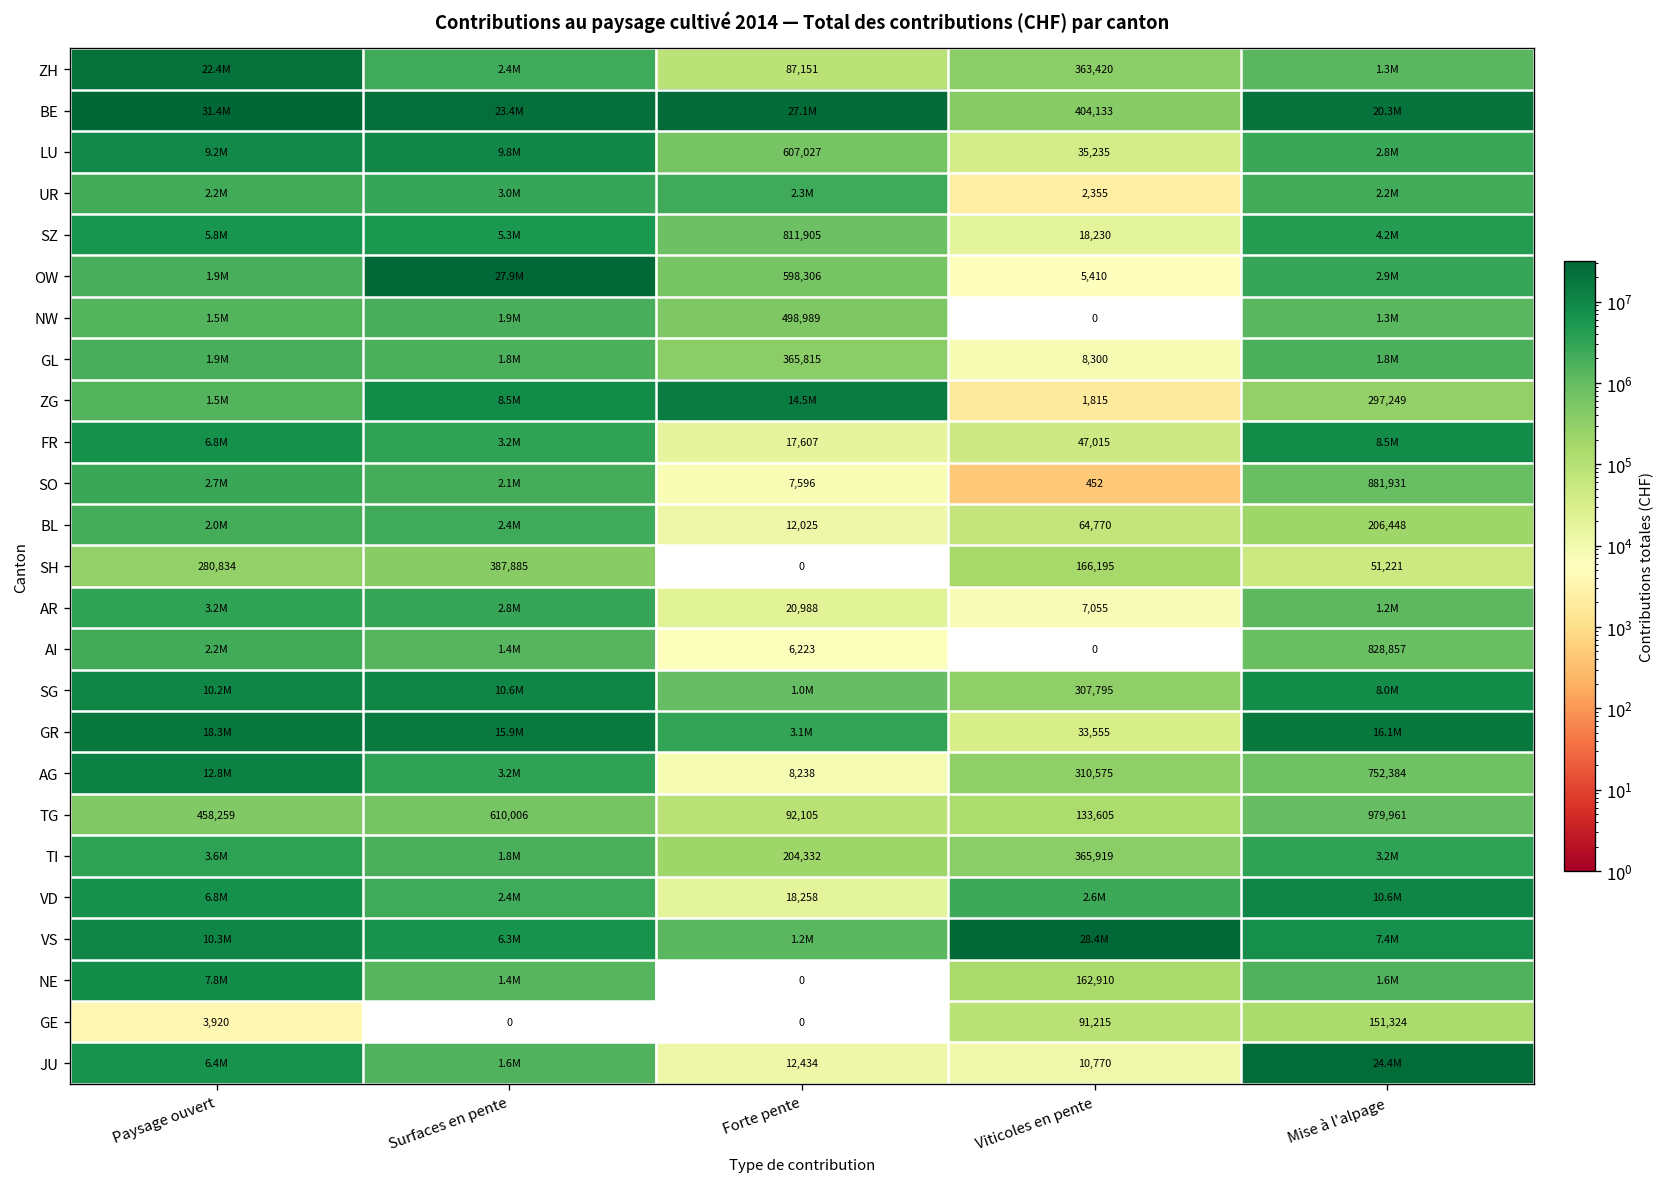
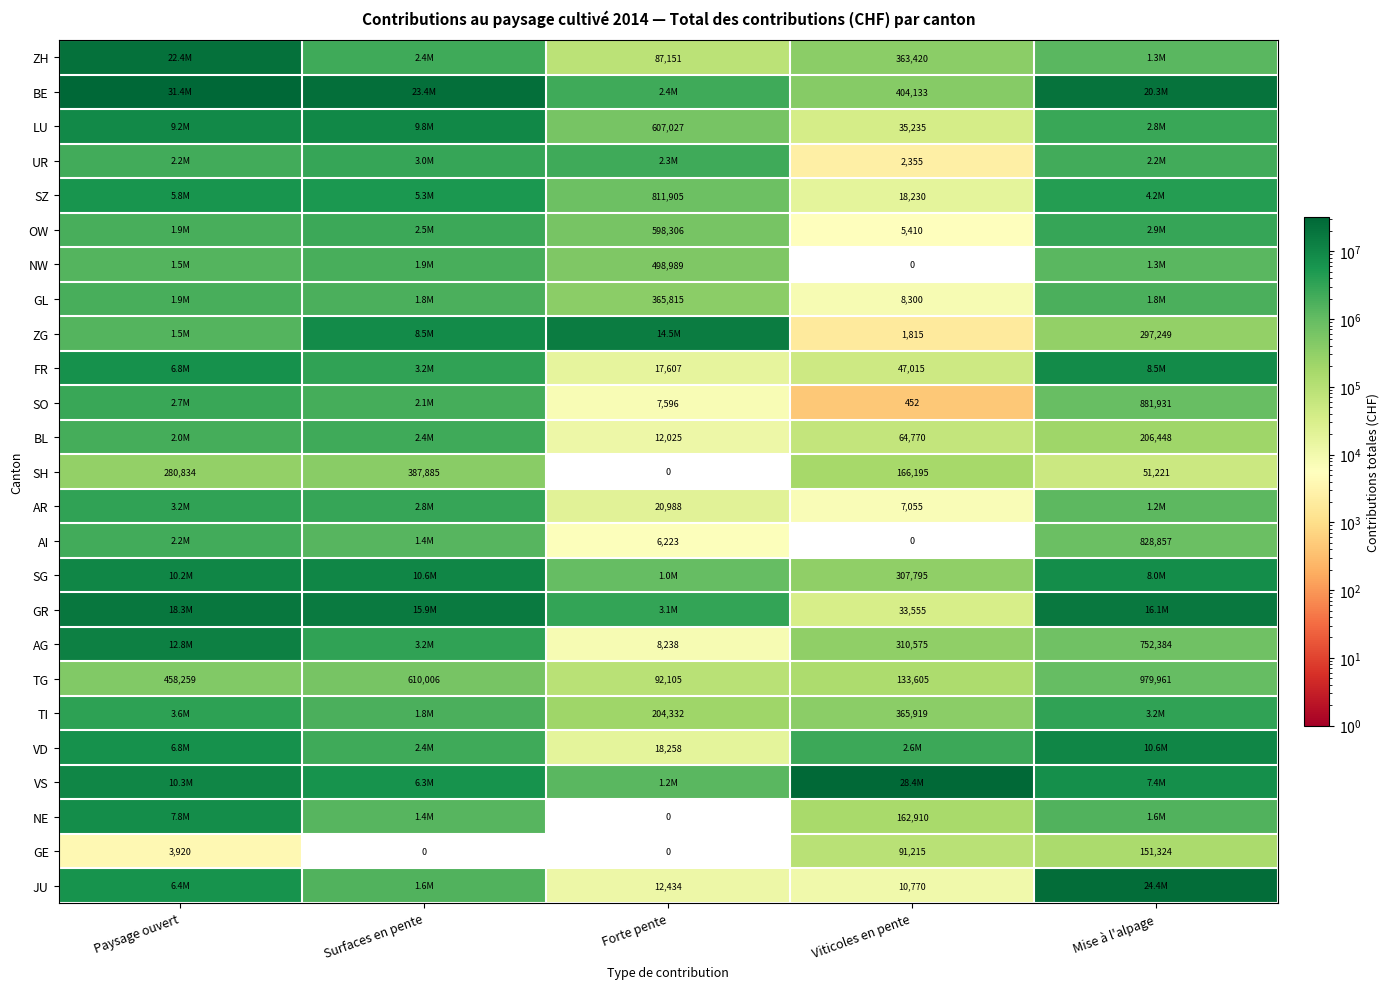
  {
    "ZH": {
      "Paysage ouvert": "22.4M",
      "Surfaces en pente": "2.4M",
      "Forte pente": "87,151",
      "Viticoles en pente": "363,420",
      "Mise à l'alpage": "1.3M"
    },
    "BE": {
      "Paysage ouvert": "31.4M",
      "Surfaces en pente": "23.4M",
-     "Forte pente": "27.1M",
+     "Forte pente": "2.4M",
      "Viticoles en pente": "404,133",
      "Mise à l'alpage": "20.3M"
    },
    "LU": {
      "Paysage ouvert": "9.2M",
      "Surfaces en pente": "9.8M",
      "Forte pente": "607,027",
      "Viticoles en pente": "35,235",
      "Mise à l'alpage": "2.8M"
    },
    "UR": {
      "Paysage ouvert": "2.2M",
      "Surfaces en pente": "3.0M",
      "Forte pente": "2.3M",
      "Viticoles en pente": "2,355",
      "Mise à l'alpage": "2.2M"
    },
    "SZ": {
      "Paysage ouvert": "5.8M",
      "Surfaces en pente": "5.3M",
      "Forte pente": "811,905",
      "Viticoles en pente": "18,230",
      "Mise à l'alpage": "4.2M"
    },
    "OW": {
      "Paysage ouvert": "1.9M",
-     "Surfaces en pente": "27.9M",
+     "Surfaces en pente": "2.5M",
      "Forte pente": "598,306",
      "Viticoles en pente": "5,410",
      "Mise à l'alpage": "2.9M"
    },
    "NW": {
      "Paysage ouvert": "1.5M",
      "Surfaces en pente": "1.9M",
      "Forte pente": "498,989",
      "Viticoles en pente": "0",
      "Mise à l'alpage": "1.3M"
    },
    "GL": {
      "Paysage ouvert": "1.9M",
      "Surfaces en pente": "1.8M",
      "Forte pente": "365,815",
      "Viticoles en pente": "8,300",
      "Mise à l'alpage": "1.8M"
    },
    "ZG": {
      "Paysage ouvert": "1.5M",
      "Surfaces en pente": "8.5M",
      "Forte pente": "14.5M",
      "Viticoles en pente": "1,815",
      "Mise à l'alpage": "297,249"
    },
    "FR": {
      "Paysage ouvert": "6.8M",
      "Surfaces en pente": "3.2M",
      "Forte pente": "17,607",
      "Viticoles en pente": "47,015",
      "Mise à l'alpage": "8.5M"
    },
    "SO": {
      "Paysage ouvert": "2.7M",
      "Surfaces en pente": "2.1M",
      "Forte pente": "7,596",
      "Viticoles en pente": "452",
      "Mise à l'alpage": "881,931"
    },
    "BL": {
      "Paysage ouvert": "2.0M",
      "Surfaces en pente": "2.4M",
      "Forte pente": "12,025",
      "Viticoles en pente": "64,770",
      "Mise à l'alpage": "206,448"
    },
    "SH": {
      "Paysage ouvert": "280,834",
      "Surfaces en pente": "387,885",
      "Forte pente": "0",
      "Viticoles en pente": "166,195",
      "Mise à l'alpage": "51,221"
    },
    "AR": {
      "Paysage ouvert": "3.2M",
      "Surfaces en pente": "2.8M",
      "Forte pente": "20,988",
      "Viticoles en pente": "7,055",
      "Mise à l'alpage": "1.2M"
    },
    "AI": {
      "Paysage ouvert": "2.2M",
      "Surfaces en pente": "1.4M",
      "Forte pente": "6,223",
      "Viticoles en pente": "0",
      "Mise à l'alpage": "828,857"
    },
    "SG": {
      "Paysage ouvert": "10.2M",
      "Surfaces en pente": "10.6M",
      "Forte pente": "1.0M",
      "Viticoles en pente": "307,795",
      "Mise à l'alpage": "8.0M"
    },
    "GR": {
      "Paysage ouvert": "18.3M",
      "Surfaces en pente": "15.9M",
      "Forte pente": "3.1M",
      "Viticoles en pente": "33,555",
      "Mise à l'alpage": "16.1M"
    },
    "AG": {
      "Paysage ouvert": "12.8M",
      "Surfaces en pente": "3.2M",
      "Forte pente": "8,238",
      "Viticoles en pente": "310,575",
      "Mise à l'alpage": "752,384"
    },
    "TG": {
      "Paysage ouvert": "458,259",
      "Surfaces en pente": "610,006",
      "Forte pente": "92,105",
      "Viticoles en pente": "133,605",
      "Mise à l'alpage": "979,961"
    },
    "TI": {
      "Paysage ouvert": "3.6M",
      "Surfaces en pente": "1.8M",
      "Forte pente": "204,332",
      "Viticoles en pente": "365,919",
      "Mise à l'alpage": "3.2M"
    },
    "VD": {
      "Paysage ouvert": "6.8M",
      "Surfaces en pente": "2.4M",
      "Forte pente": "18,258",
      "Viticoles en pente": "2.6M",
      "Mise à l'alpage": "10.6M"
    },
    "VS": {
      "Paysage ouvert": "10.3M",
      "Surfaces en pente": "6.3M",
      "Forte pente": "1.2M",
      "Viticoles en pente": "28.4M",
      "Mise à l'alpage": "7.4M"
    },
    "NE": {
      "Paysage ouvert": "7.8M",
      "Surfaces en pente": "1.4M",
      "Forte pente": "0",
      "Viticoles en pente": "162,910",
      "Mise à l'alpage": "1.6M"
    },
    "GE": {
      "Paysage ouvert": "3,920",
      "Surfaces en pente": "0",
      "Forte pente": "0",
      "Viticoles en pente": "91,215",
      "Mise à l'alpage": "151,324"
    },
    "JU": {
      "Paysage ouvert": "6.4M",
      "Surfaces en pente": "1.6M",
      "Forte pente": "12,434",
      "Viticoles en pente": "10,770",
      "Mise à l'alpage": "24.4M"
    }
  }
